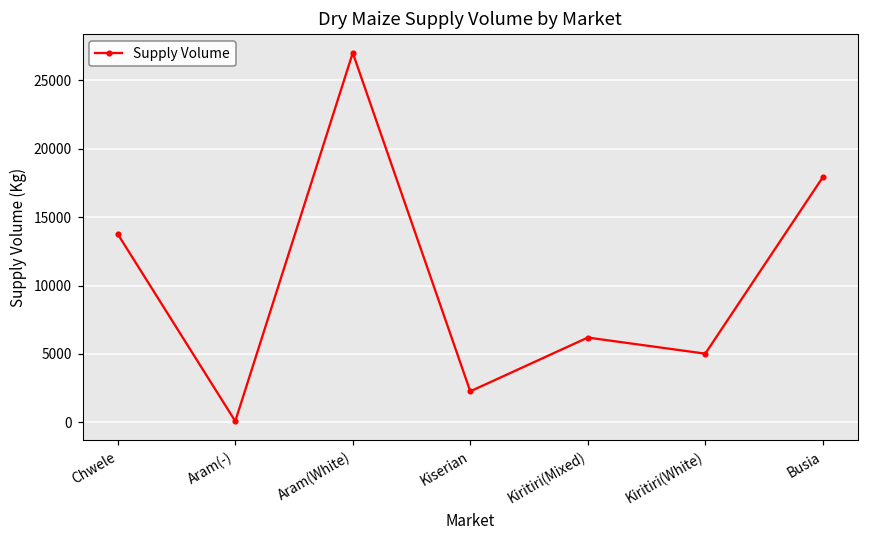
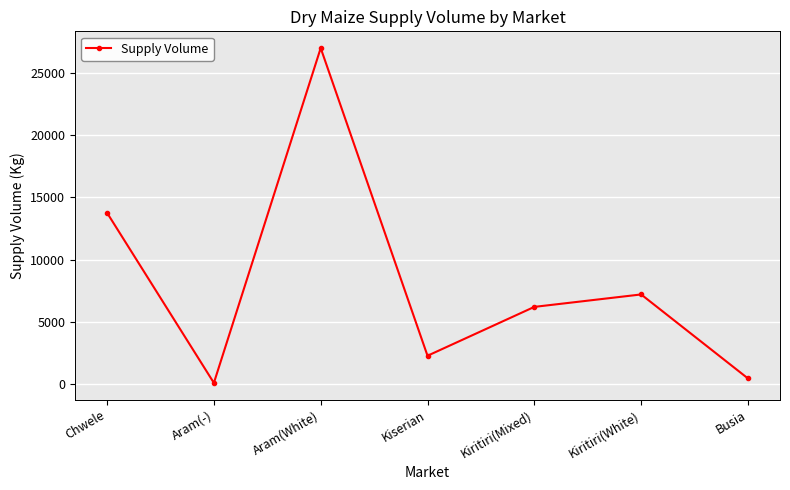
  {
    "Chwele": 13800,
    "Aram(-)": 100,
    "Aram(White)": 27000,
    "Kiserian": 2300,
    "Kiritiri(Mixed)": 6200,
-   "Kiritiri(White)": 5000,
-   "Busia": 17900
+   "Kiritiri(White)": 7200,
+   "Busia": 500
  }
